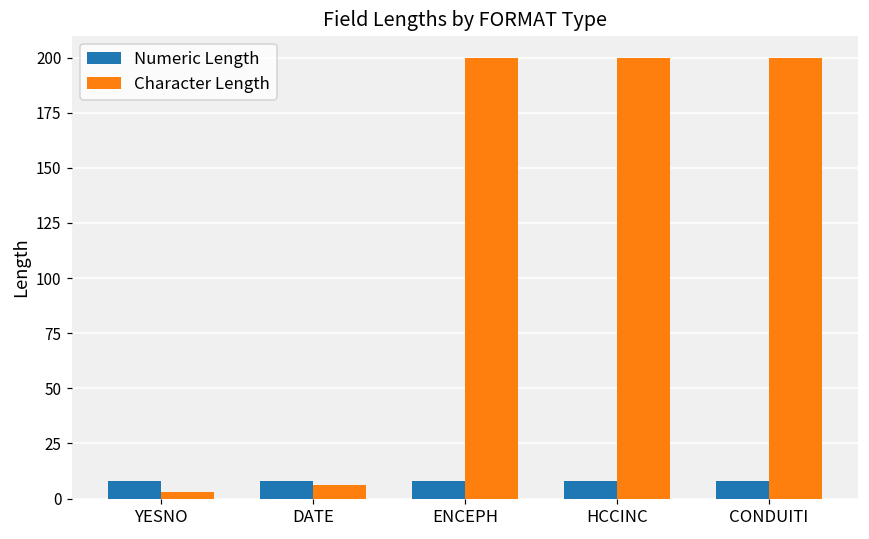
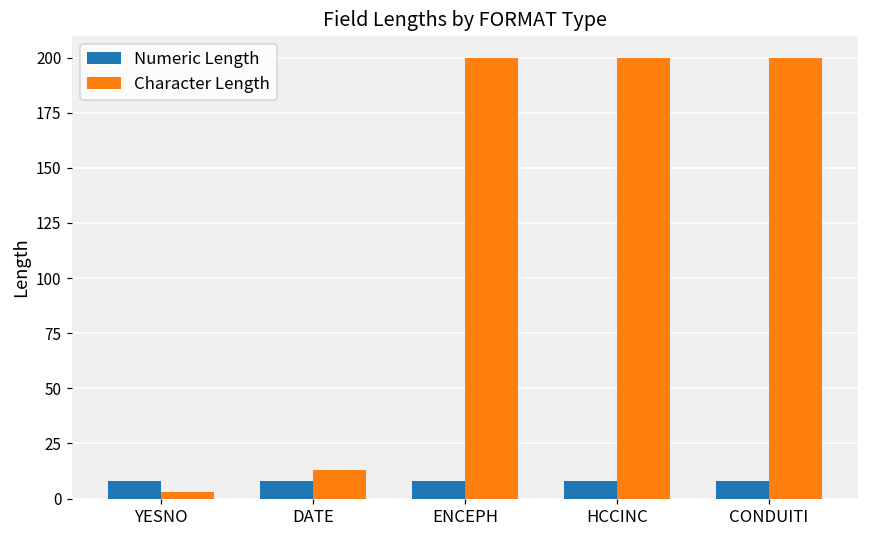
  {
    "Numeric Length": {
      "YESNO": 8,
      "DATE": 8,
      "ENCEPH": 8,
      "HCCINC": 8,
      "CONDUITI": 8
    },
    "Character Length": {
      "YESNO": 3,
-     "DATE": 6,
+     "DATE": 13,
      "ENCEPH": 200,
      "HCCINC": 200,
      "CONDUITI": 200
    }
  }
